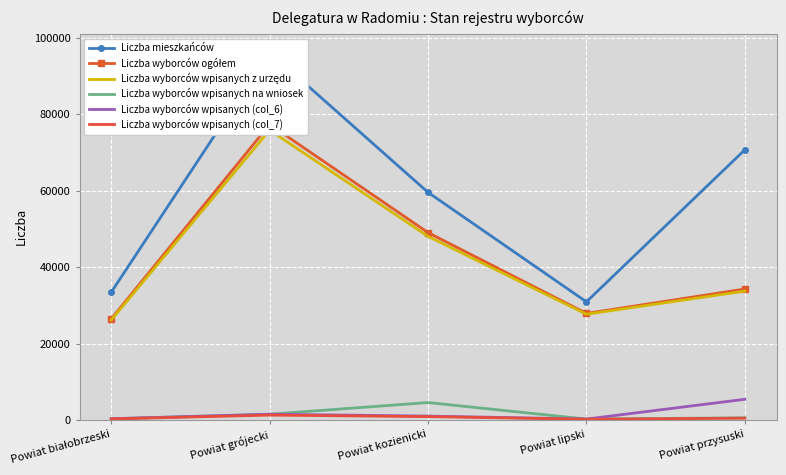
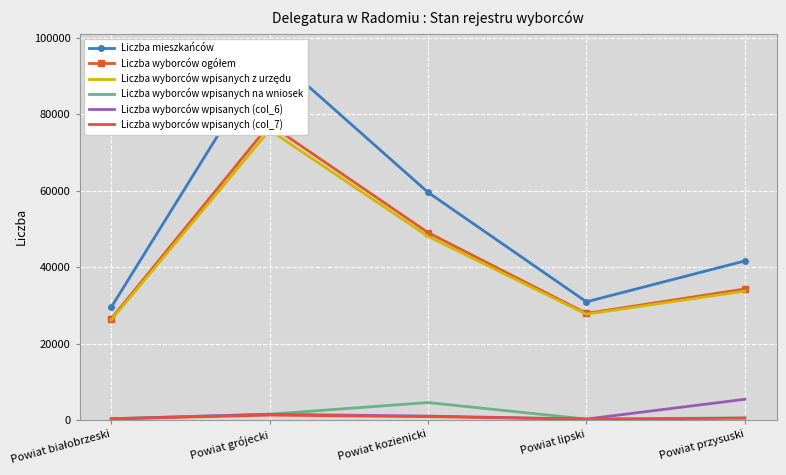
  {
    "Liczba mieszkańców": {
-     "Powiat białobrzeski": 33000,
+     "Powiat białobrzeski": 30000,
      "Powiat kozienicki": 60000,
      "Powiat lipski": 31000,
-     "Powiat przysuski": 71000
+     "Powiat przysuski": 42000
    },
    "Liczba wyborców wpisanych z urzędu": {
      "Powiat kozienicki": 48000
    },
    "Liczba wyborców wpisanych na wniosek": {
      "Powiat kozienicki": 5000
    },
    "Liczba wyborców wpisanych (col_6)": {
      "Powiat przysuski": 5000
    }
  }
